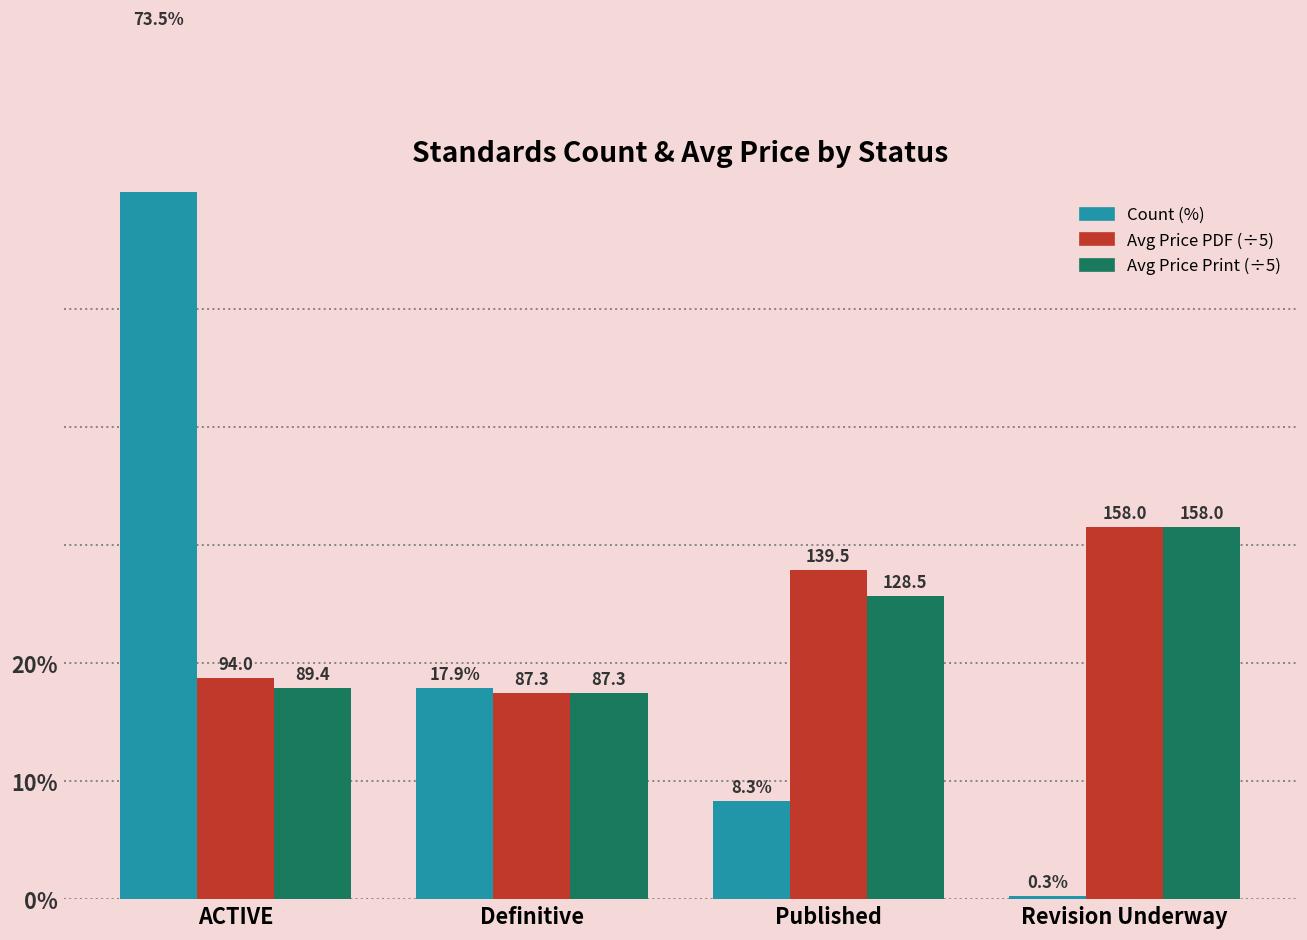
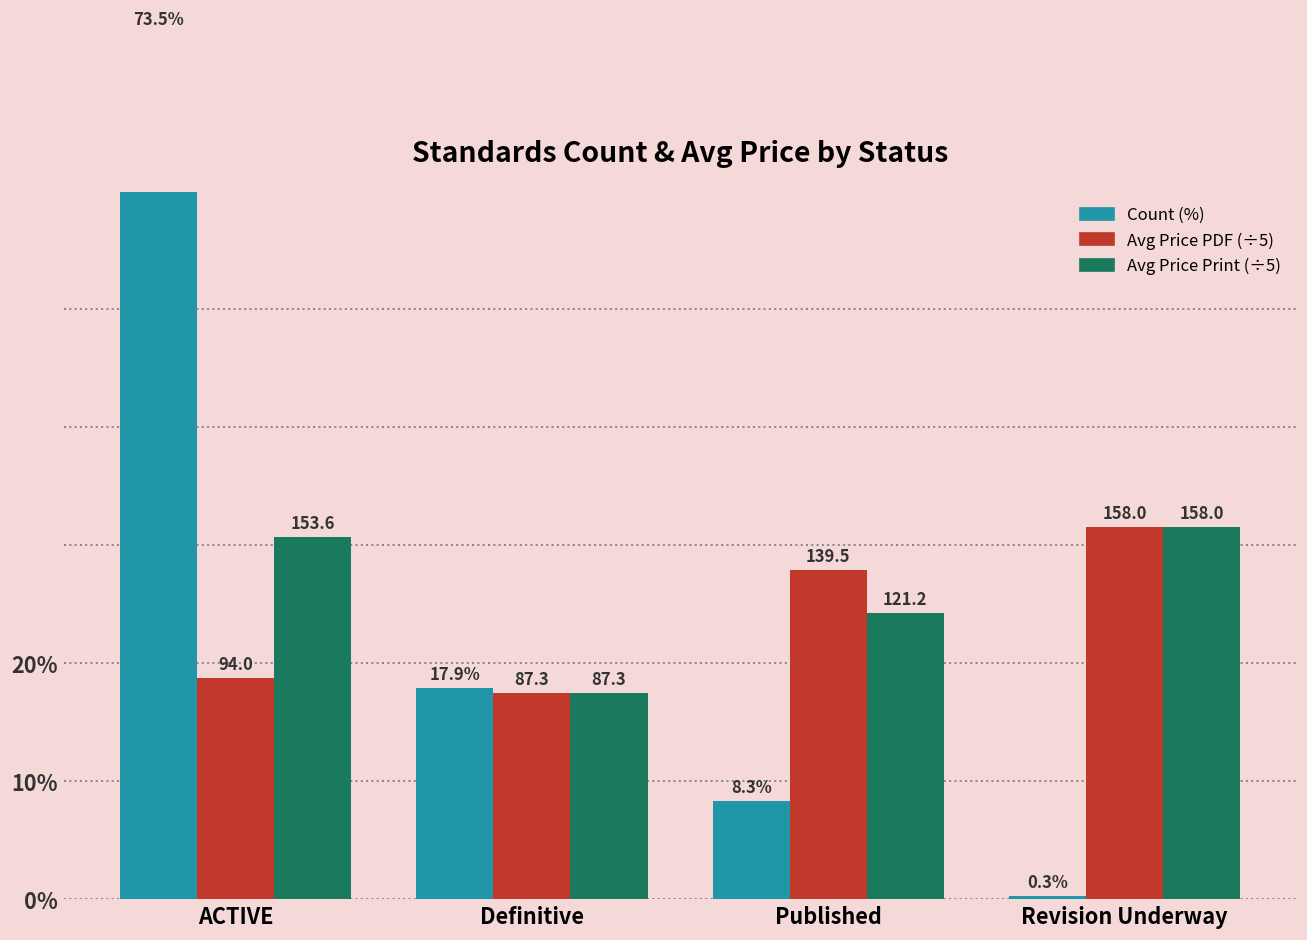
  {
    "Count (%)": {
      "Definitive": "17.9%",
      "Published": "8.3%",
      "Revision Underway": "0.3%"
    },
    "Avg Price Print (÷5)": {
-     "ACTIVE": "89.4",
-     "Published": "128.5"
+     "ACTIVE": "153.6",
+     "Published": "121.2"
    }
  }
